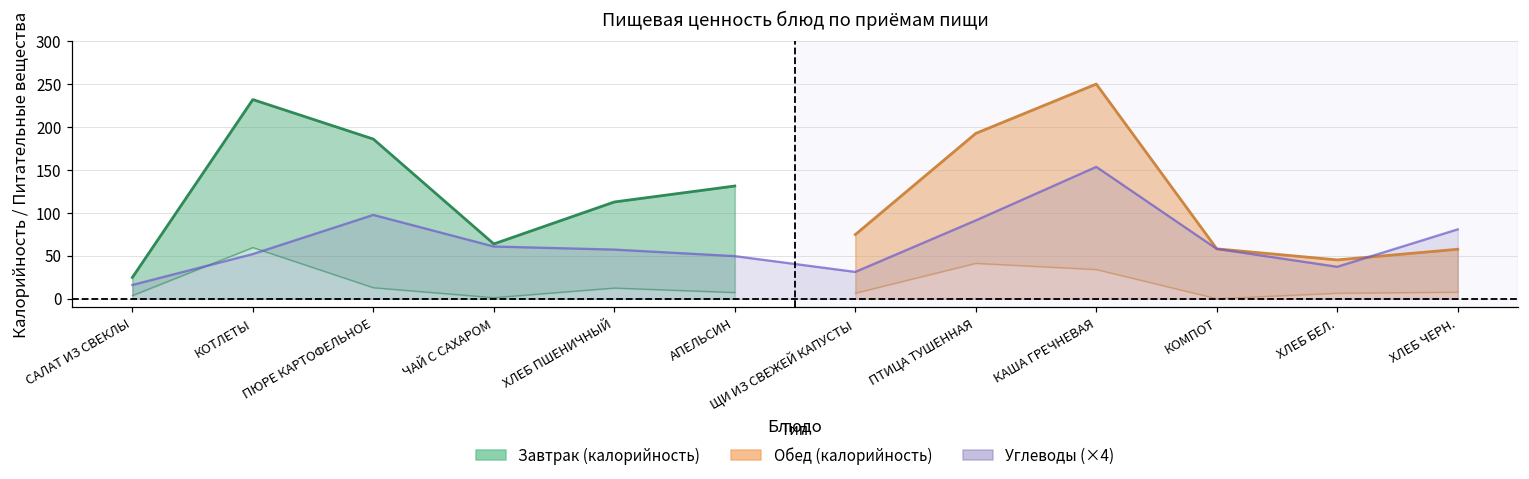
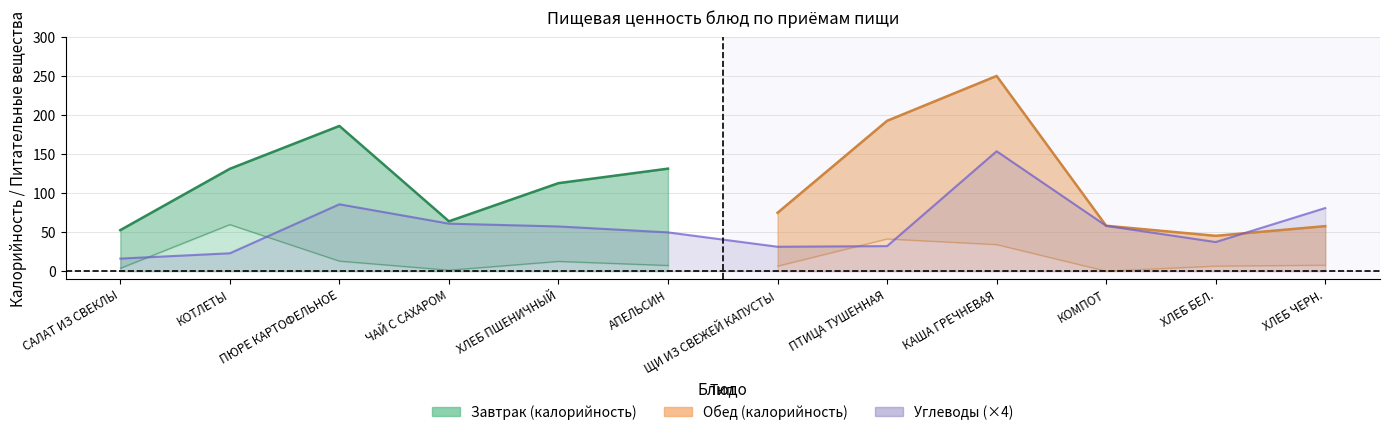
  {
    "Завтрак (калорийность)": {
-     "САЛАТ ИЗ СВЕКЛЫ": 20,
-     "КОТЛЕТЫ": 230,
+     "САЛАТ ИЗ СВЕКЛЫ": 50,
+     "КОТЛЕТЫ": 130,
      "ПЮРЕ КАРТОФЕЛЬНОЕ": 190,
      "ХЛЕБ ПШЕНИЧНЫЙ": 110,
      "АПЕЛЬСИН": 130
    },
    "Углеводы (×4)": {
      "САЛАТ ИЗ СВЕКЛЫ": 20,
-     "КОТЛЕТЫ": 50,
-     "ПЮРЕ КАРТОФЕЛЬНОЕ": 100,
+     "КОТЛЕТЫ": 20,
+     "ПЮРЕ КАРТОФЕЛЬНОЕ": 90,
      "ХЛЕБ ПШЕНИЧНЫЙ": 60,
      "АПЕЛЬСИН": 50,
      "ЩИ ИЗ СВЕЖЕЙ КАПУСТЫ": 30,
-     "ПТИЦА ТУШЕННАЯ": 90,
+     "ПТИЦА ТУШЕННАЯ": 30,
      "КАША ГРЕЧНЕВАЯ": 150,
      "ХЛЕБ БЕЛ.": 40,
      "ХЛЕБ ЧЕРН.": 80
    }
  }
